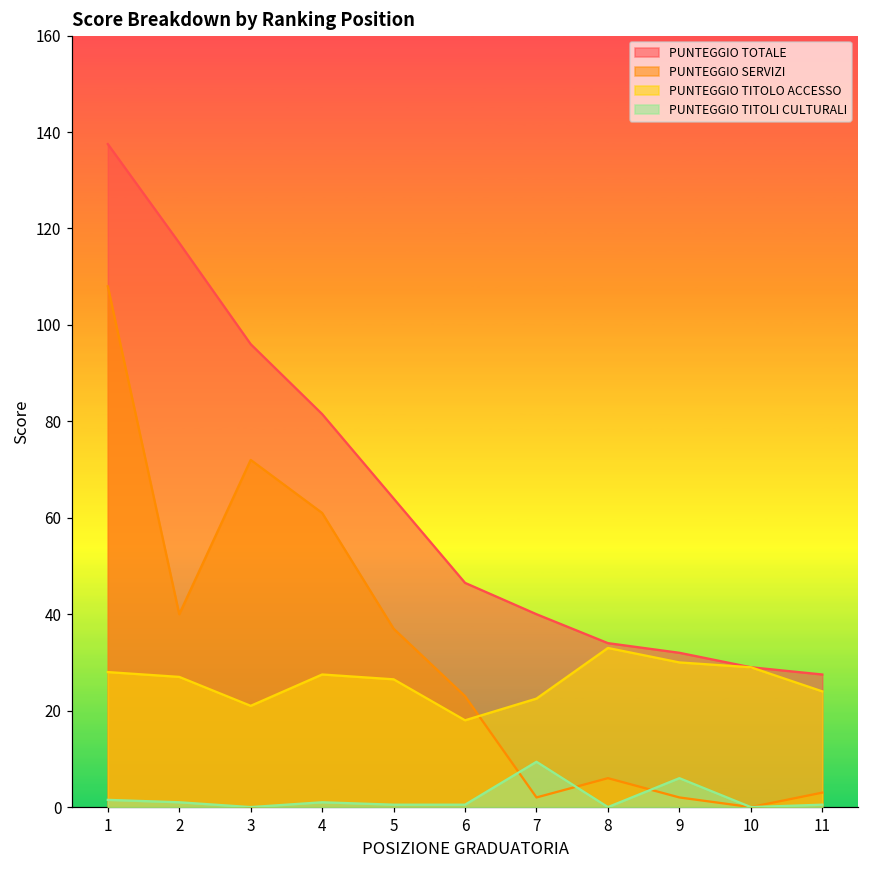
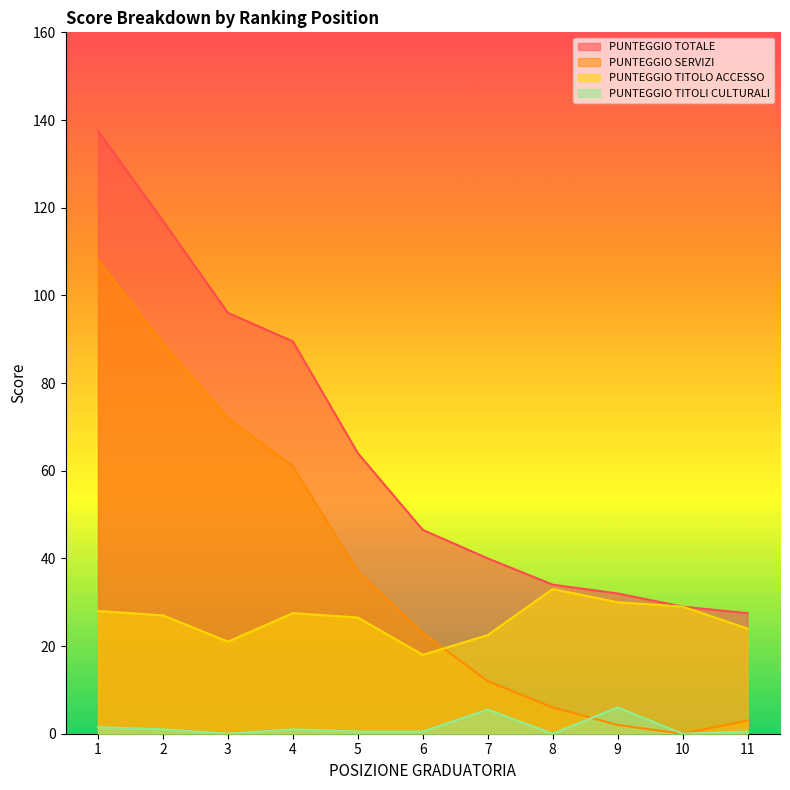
  {
    "PUNTEGGIO TOTALE": {
      "1": 138,
      "2": 117,
      "3": 96,
-     "4": 82,
+     "4": 90,
      "5": 64,
      "6": 47,
      "7": 40,
      "8": 34,
      "9": 32,
      "11": 28
    },
    "PUNTEGGIO SERVIZI": {
      "1": 108,
-     "2": 40,
+     "2": 89,
      "3": 72,
      "4": 61,
      "5": 37,
      "6": 23,
-     "7": 2,
+     "7": 12,
      "8": 6,
      "9": 2,
      "11": 3
    },
    "PUNTEGGIO TITOLO ACCESSO": {
      "1": 28,
      "2": 27,
      "3": 21,
      "4": 28,
      "5": 27,
      "6": 18,
      "7": 23,
      "8": 33,
      "9": 30,
      "11": 24
    },
    "PUNTEGGIO TITOLI CULTURALI": {
      "1": 2,
      "2": 1,
      "3": 0,
      "4": 1,
      "5": 1,
      "6": 1,
-     "7": 9,
+     "7": 6,
      "8": 0,
      "9": 6,
      "11": 1
    }
  }
